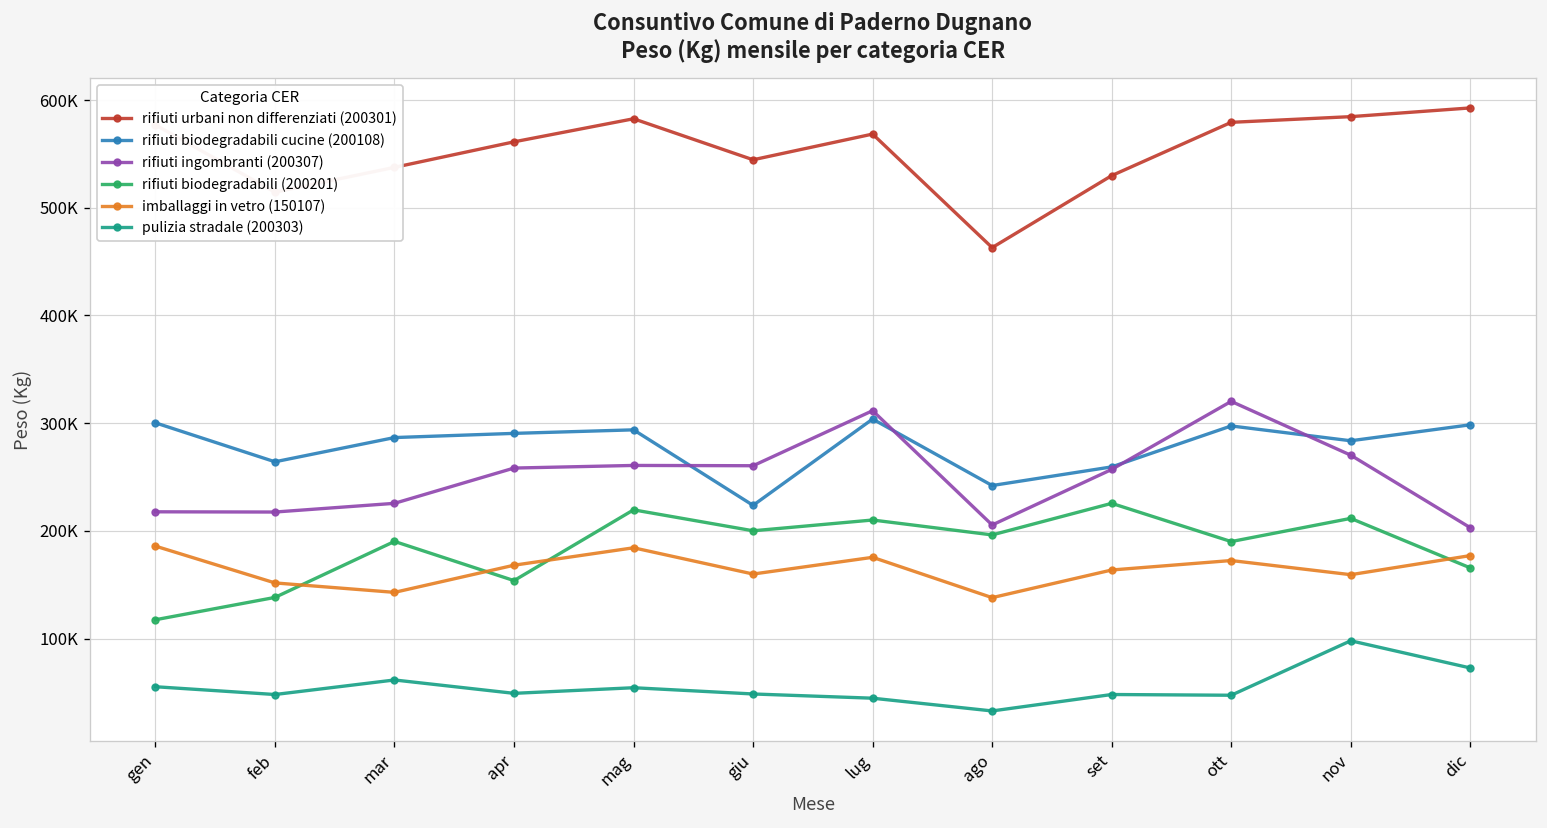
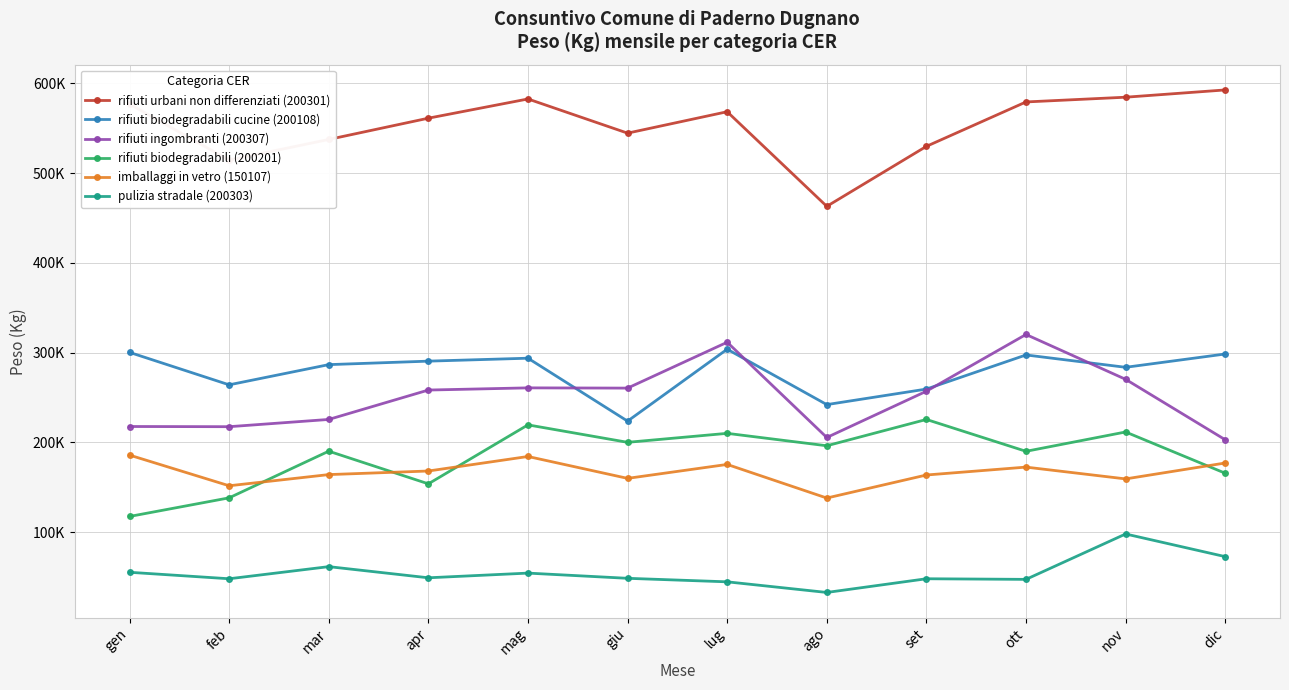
  {
    "rifiuti urbani non differenziati (200301)": {
      "apr": 560000,
      "mag": 580000,
      "giu": 540000,
      "lug": 570000,
      "ago": 460000,
      "set": 530000,
      "ott": 580000,
      "nov": 580000,
      "dic": 590000
    },
    "rifiuti biodegradabili cucine (200108)": {
      "gen": 300000,
      "feb": 260000,
      "mar": 290000,
      "apr": 290000,
      "mag": 290000,
      "giu": 220000,
      "lug": 300000,
      "ago": 240000,
      "ott": 300000,
      "nov": 280000,
      "dic": 300000
    },
    "rifiuti ingombranti (200307)": {
      "gen": 220000,
      "feb": 220000,
      "mar": 230000,
      "apr": 260000,
      "mag": 260000,
      "giu": 260000,
      "lug": 310000,
      "ago": 210000,
      "ott": 320000,
      "nov": 270000,
      "dic": 200000
    },
    "imballaggi in vetro (150107)": {
      "gen": 190000,
      "feb": 150000,
-     "mar": 140000,
+     "mar": 160000,
      "apr": 170000,
      "mag": 180000,
      "giu": 160000,
      "lug": 180000,
      "ago": 140000,
      "set": 160000,
      "ott": 170000,
      "nov": 160000,
      "dic": 180000
    }
  }
